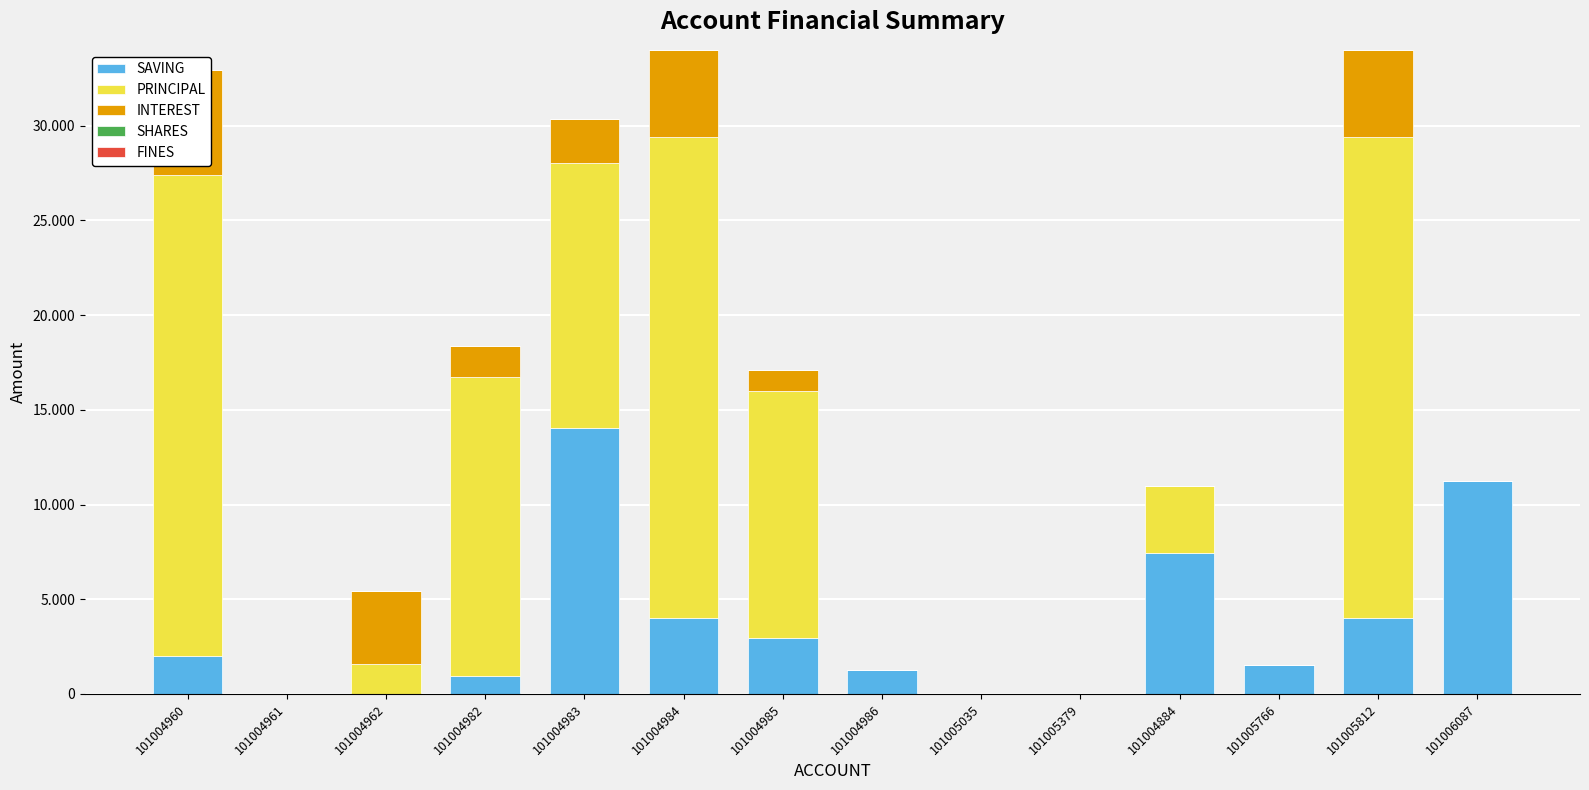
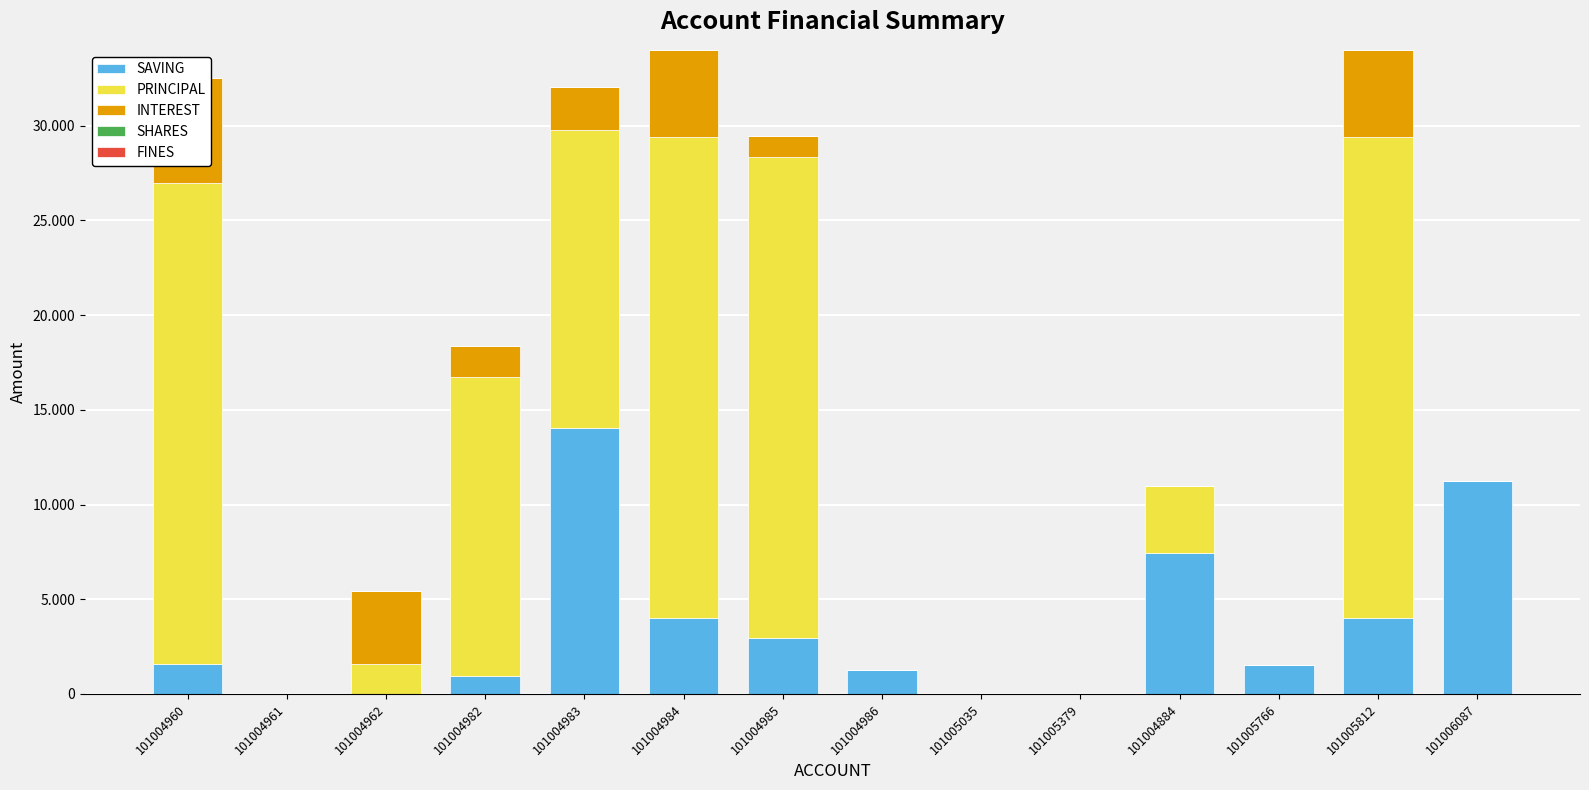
  {
    "SAVING": {
-     "101004960": 2.0,
+     "101004960": 1.6,
      "101004961": 0.0,
      "101004962": 0.0,
      "101004982": 1.0,
      "101004983": 14.0,
      "101004984": 4.0,
      "101004985": 3.0,
      "101004986": 1.2,
      "101005035": 0.0,
      "101005379": 0.0,
      "101004884": 7.4,
      "101005766": 1.5,
      "101005812": 4.0,
      "101006087": 11.2
    },
    "PRINCIPAL": {
      "101004960": 25.4,
      "101004961": 0.0,
      "101004962": 1.6,
      "101004982": 15.8,
-     "101004983": 14.0,
+     "101004983": 15.7,
      "101004984": 25.4,
-     "101004985": 13.0,
+     "101004985": 25.4,
      "101004986": 0.0,
      "101005035": 0.0,
      "101005379": 0.0,
      "101004884": 3.5,
      "101005766": 0.0,
      "101005812": 25.4,
      "101006087": 0.0
    },
    "FINES": {
      "101004961": 0.0,
      "101004986": 0.0,
      "101005035": 0.0,
      "101005379": 0.0,
      "101004884": 0.0,
      "101005766": 0.0,
      "101006087": 0.0
    }
  }
